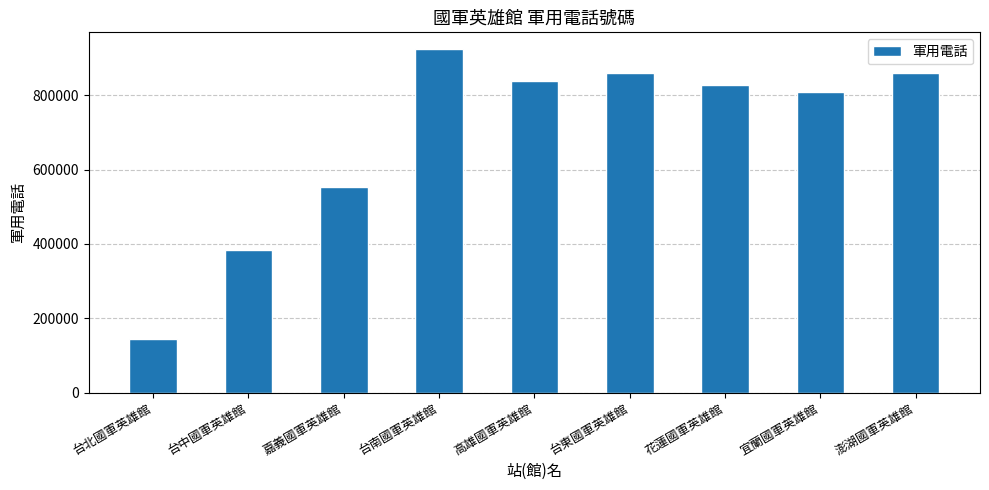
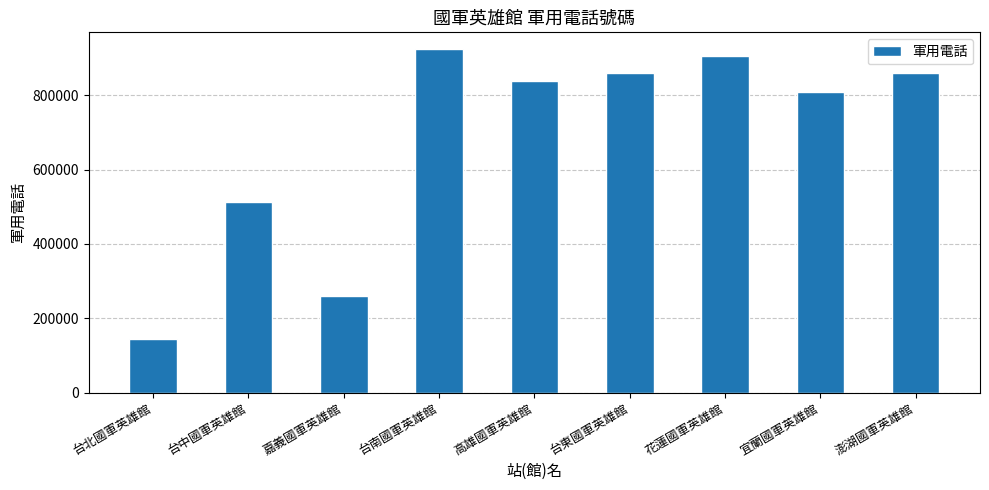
  {
    "台北國軍英雄館": 140000,
-   "台中國軍英雄館": 380000,
-   "嘉義國軍英雄館": 550000,
+   "台中國軍英雄館": 510000,
+   "嘉義國軍英雄館": 260000,
    "台南國軍英雄館": 920000,
    "高雄國軍英雄館": 840000,
    "台東國軍英雄館": 860000,
-   "花蓮國軍英雄館": 830000,
+   "花蓮國軍英雄館": 910000,
    "宜蘭國軍英雄館": 810000,
    "澎湖國軍英雄館": 860000
  }
